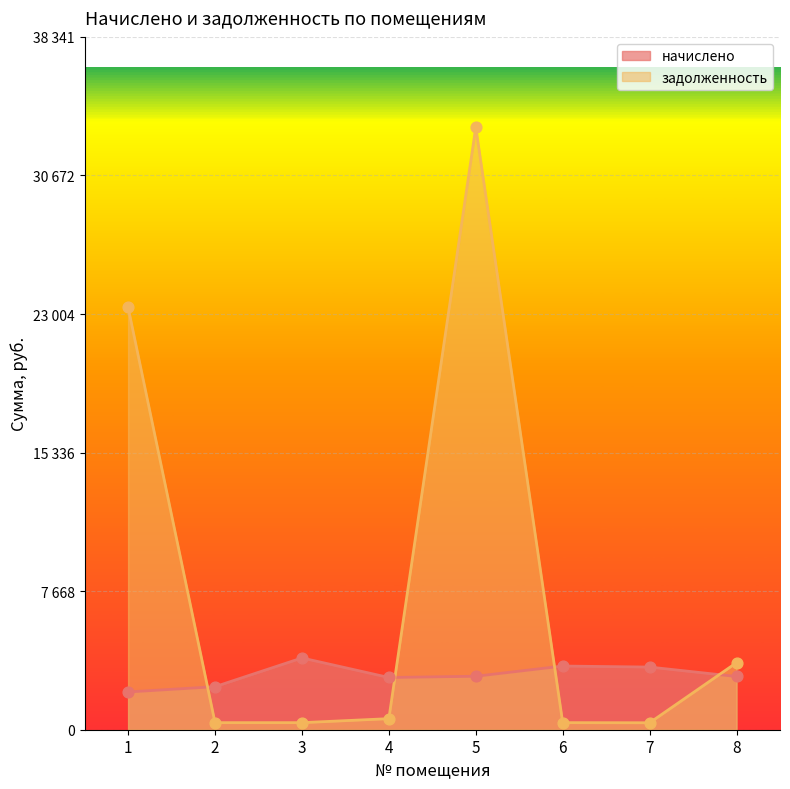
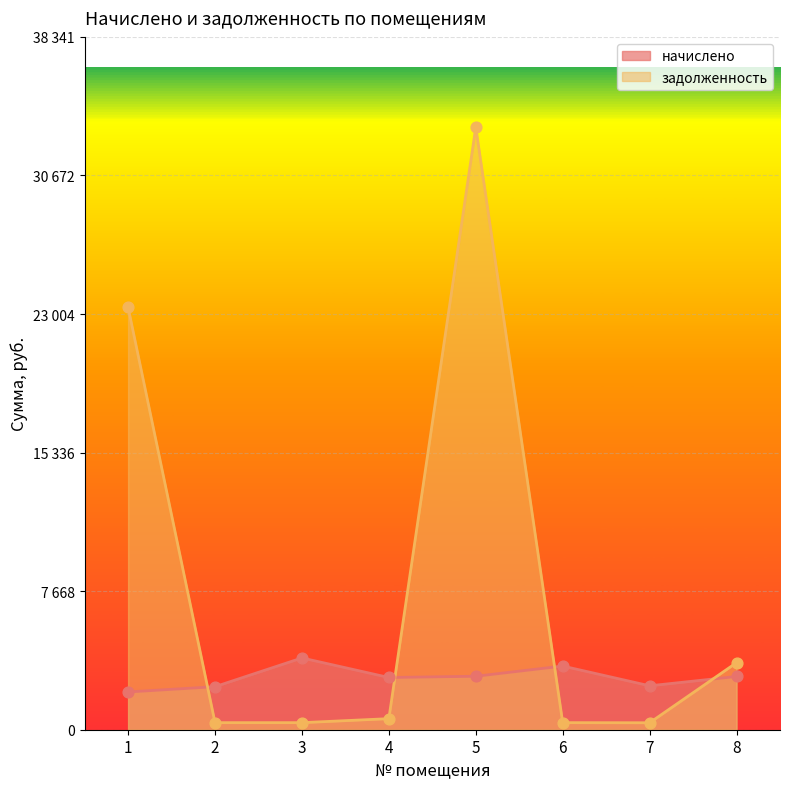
  {
    "начислено": {
      "1": 2100,
      "2": 2400,
      "3": 4000,
      "4": 2900,
      "5": 3000,
      "6": 3500,
-     "7": 3500,
+     "7": 2400,
      "8": 2900
    },
    "задолженность": {
      "1": 23400,
      "2": 400,
      "3": 400,
      "4": 600,
      "5": 33300,
      "6": 400,
      "7": 400,
      "8": 3700
    }
  }
